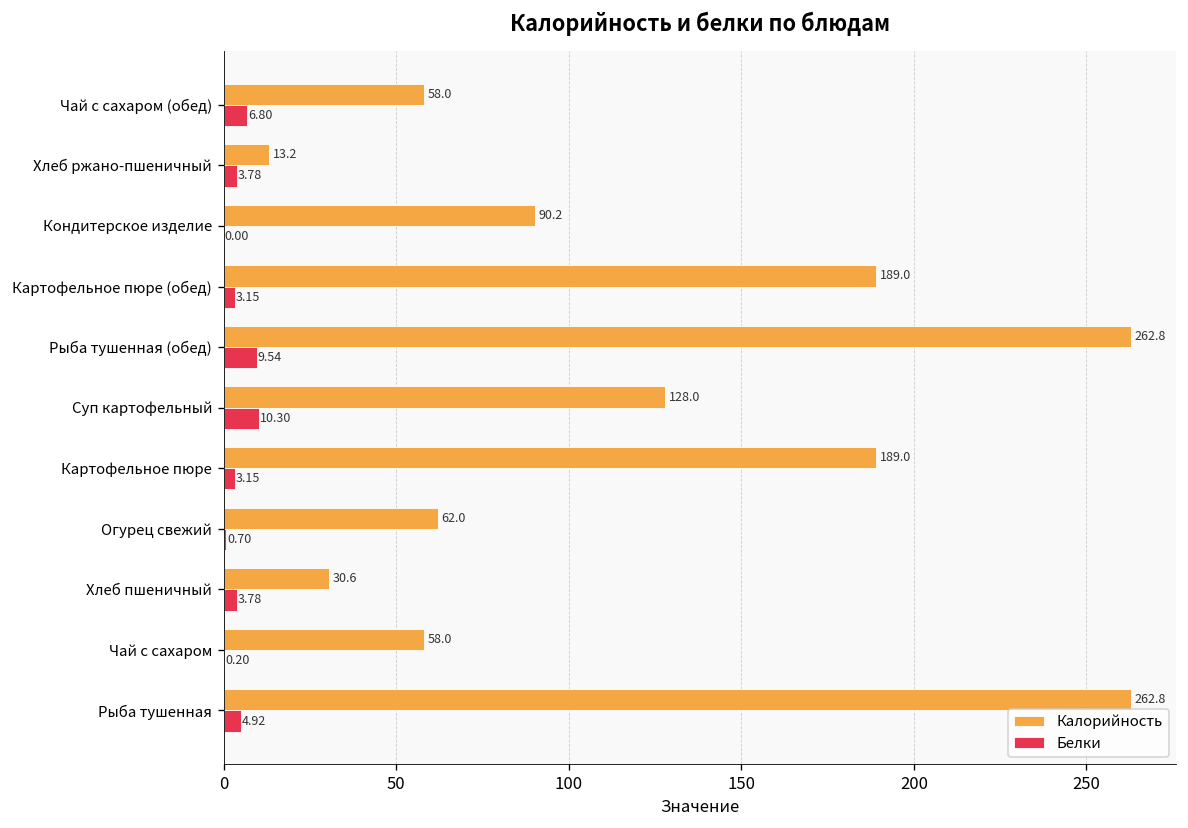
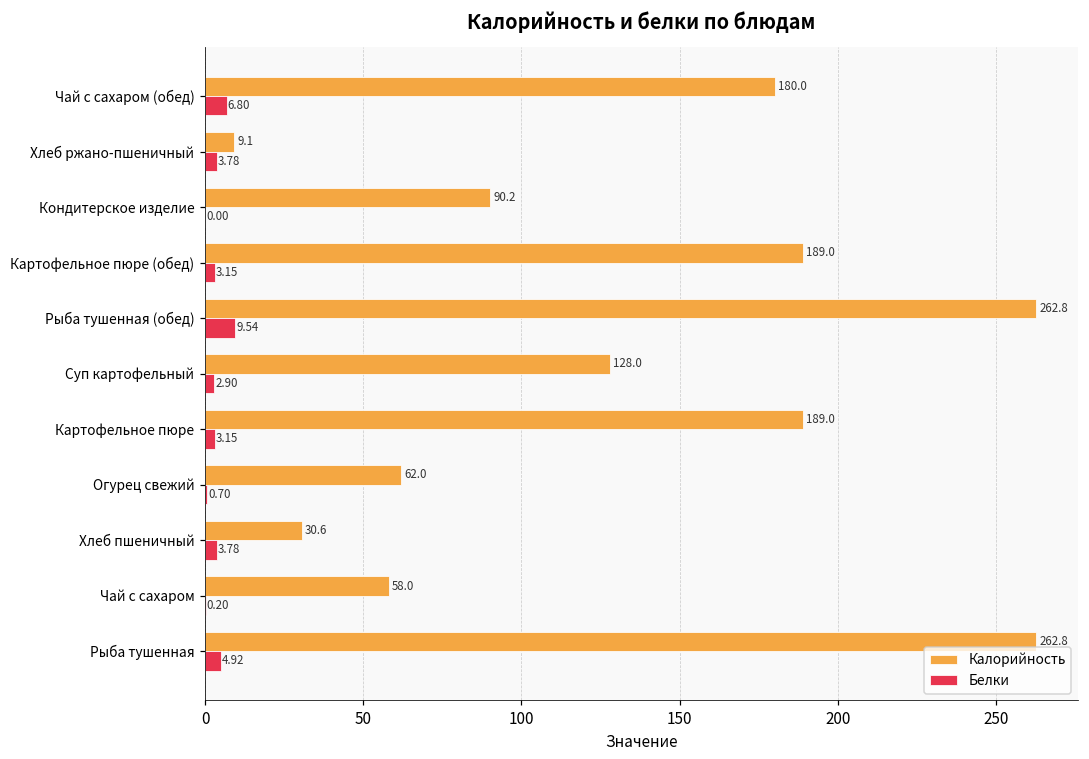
  {
    "Калорийность": {
-     "Чай с сахаром (обед)": 58.0,
-     "Хлеб ржано-пшеничный": 13.2,
+     "Чай с сахаром (обед)": 180.0,
+     "Хлеб ржано-пшеничный": 9.1,
      "Кондитерское изделие": 90.2,
      "Картофельное пюре (обед)": 189.0,
      "Рыба тушенная (обед)": 262.8,
      "Суп картофельный": 128.0,
      "Картофельное пюре": 189.0,
      "Огурец свежий": 62.0,
      "Хлеб пшеничный": 30.6,
      "Чай с сахаром": 58.0,
      "Рыба тушенная": 262.8
    },
    "Белки": {
      "Чай с сахаром (обед)": 6.80,
      "Хлеб ржано-пшеничный": 3.78,
      "Кондитерское изделие": 0.00,
      "Картофельное пюре (обед)": 3.15,
      "Рыба тушенная (обед)": 9.54,
-     "Суп картофельный": 10.30,
+     "Суп картофельный": 2.90,
      "Картофельное пюре": 3.15,
      "Огурец свежий": 0.70,
      "Хлеб пшеничный": 3.78,
      "Чай с сахаром": 0.20,
      "Рыба тушенная": 4.92
    }
  }
